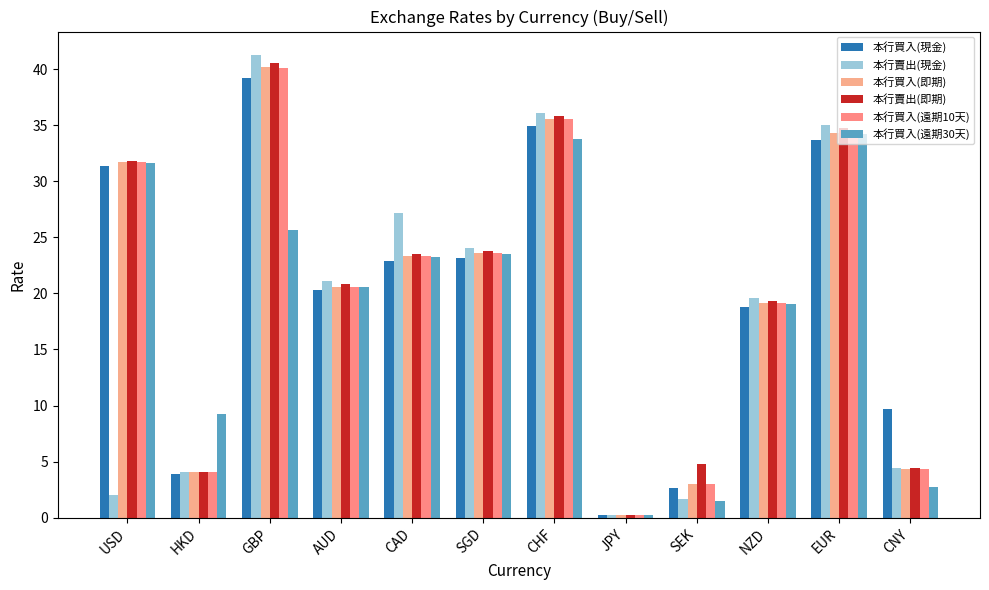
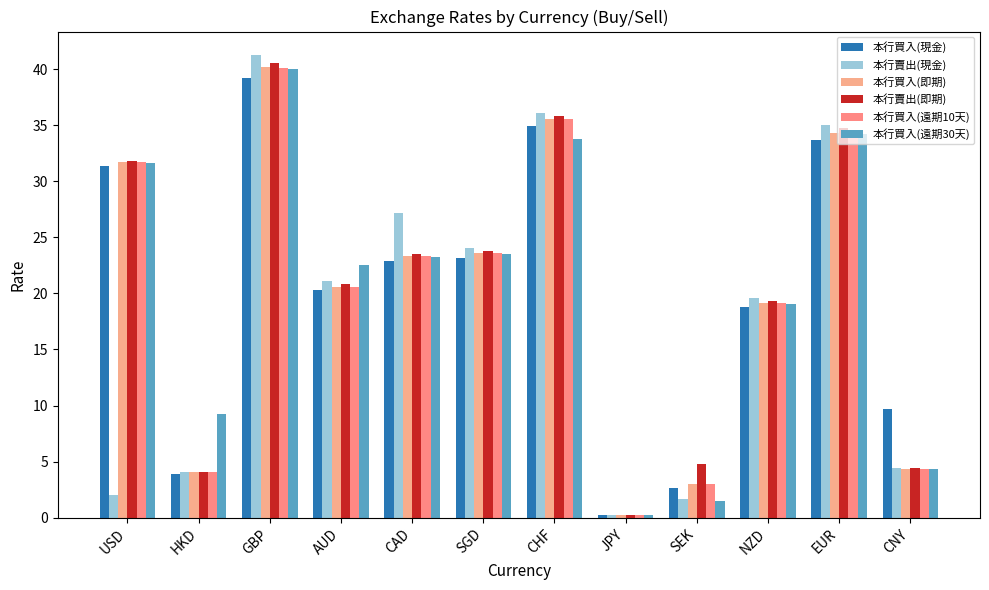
  {
    "本行買入(現金)": {
      "USD": 31.4,
      "HKD": 3.9,
      "GBP": 39.2,
      "AUD": 20.3,
      "CAD": 22.9,
      "SGD": 23.1,
      "CHF": 34.9,
      "SEK": 2.7,
      "NZD": 18.8,
      "EUR": 33.7,
      "CNY": 9.7
    },
    "本行賣出(現金)": {
      "USD": 2.0,
      "HKD": 4.1,
      "GBP": 41.3,
      "AUD": 21.1,
      "CAD": 27.1,
      "SGD": 24.0,
      "CHF": 36.1,
      "SEK": 1.7,
      "NZD": 19.6,
      "EUR": 35.0,
      "CNY": 4.5
    },
    "本行賣出(即期)": {
      "USD": 31.8,
      "HKD": 4.1,
      "GBP": 40.6,
      "AUD": 20.8,
      "CAD": 23.5,
      "SGD": 23.8,
      "CHF": 35.8,
      "SEK": 4.8,
      "NZD": 19.3,
      "CNY": 4.4
    },
    "本行買入(遠期30天)": {
      "USD": 31.6,
      "HKD": 9.2,
-     "GBP": 25.6,
-     "AUD": 20.5,
+     "GBP": 40.0,
+     "AUD": 22.5,
      "CAD": 23.2,
      "SGD": 23.5,
      "CHF": 33.8,
      "SEK": 1.5,
      "NZD": 19.1,
-     "CNY": 2.7
+     "CNY": 4.4
    }
  }
